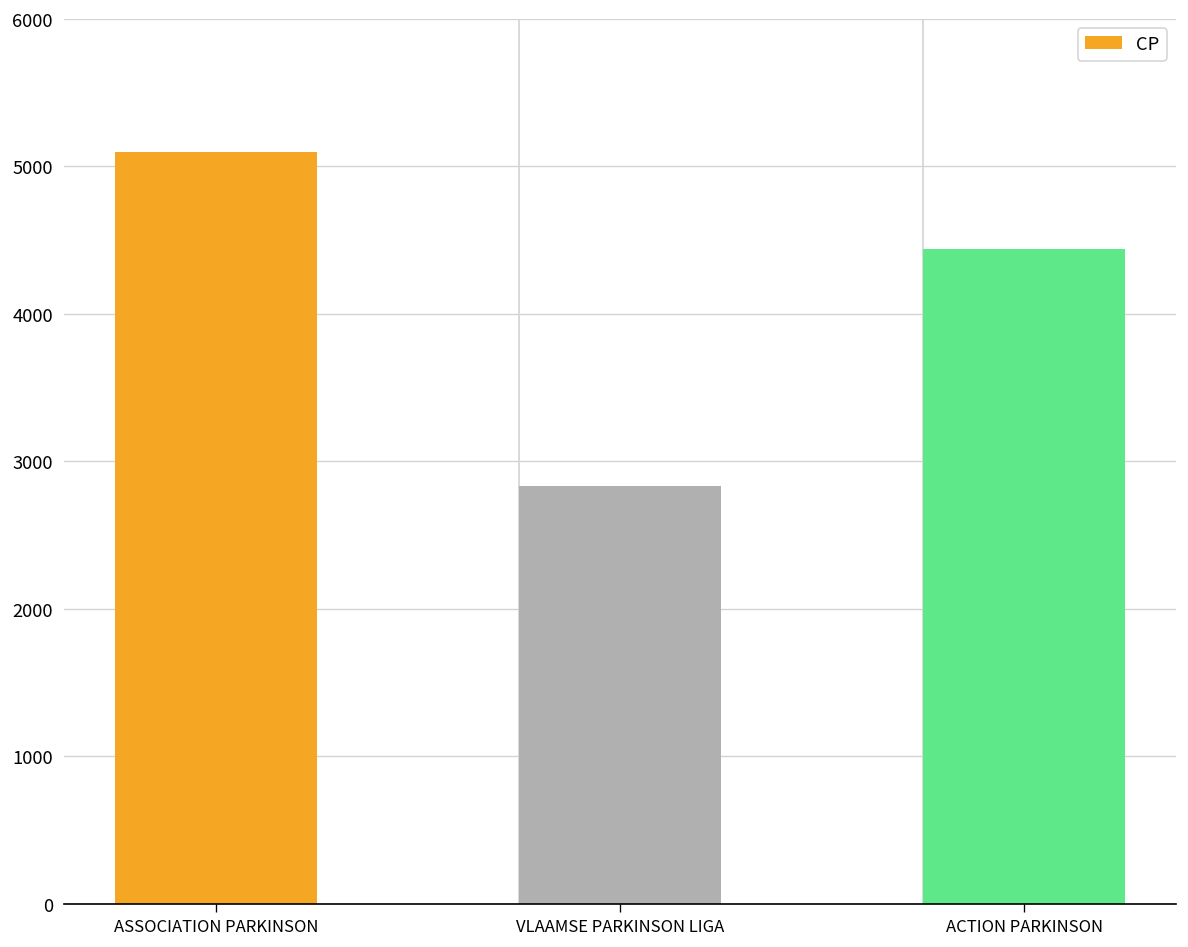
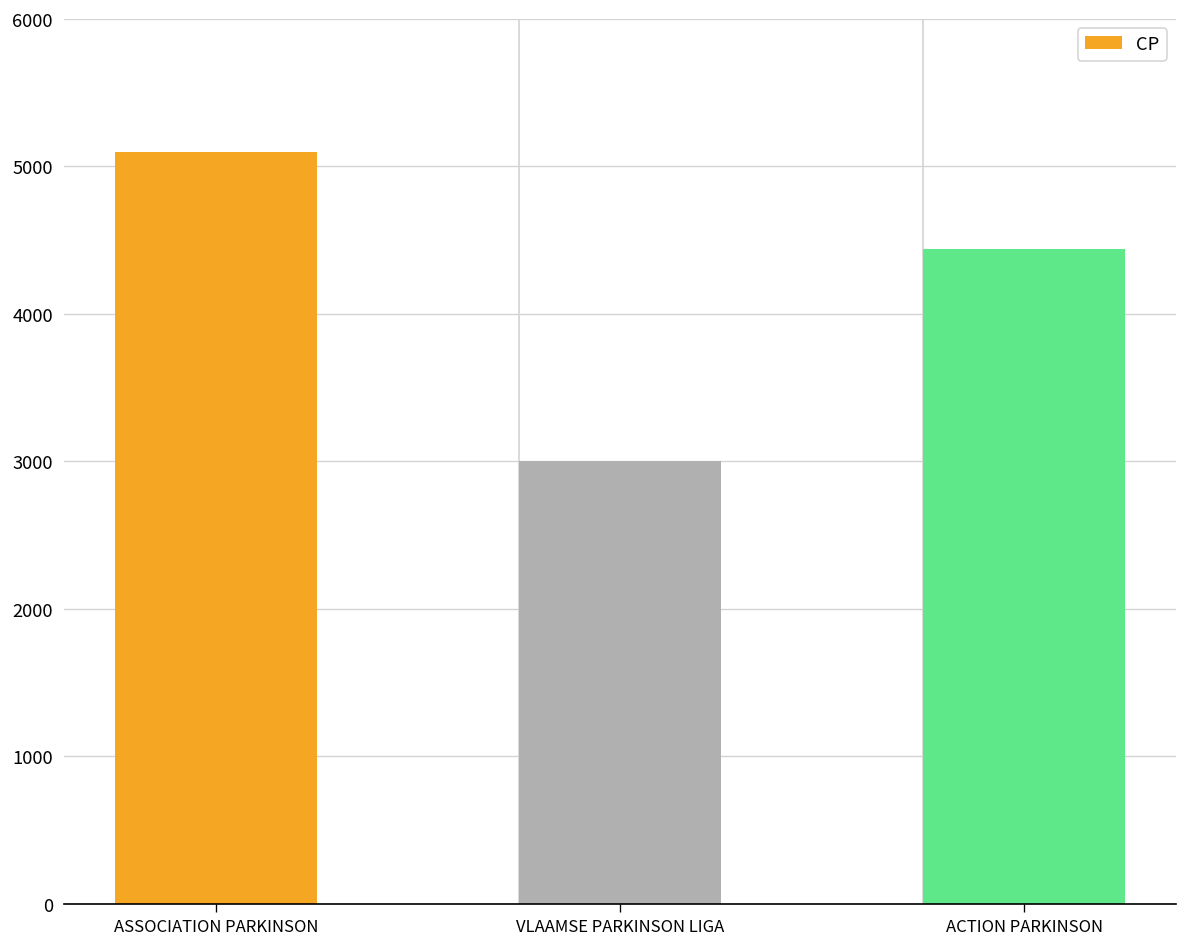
  {
    "ASSOCIATION PARKINSON": 5100,
-   "VLAAMSE PARKINSON LIGA": 2830,
+   "VLAAMSE PARKINSON LIGA": 3000,
    "ACTION PARKINSON": 4440
  }
